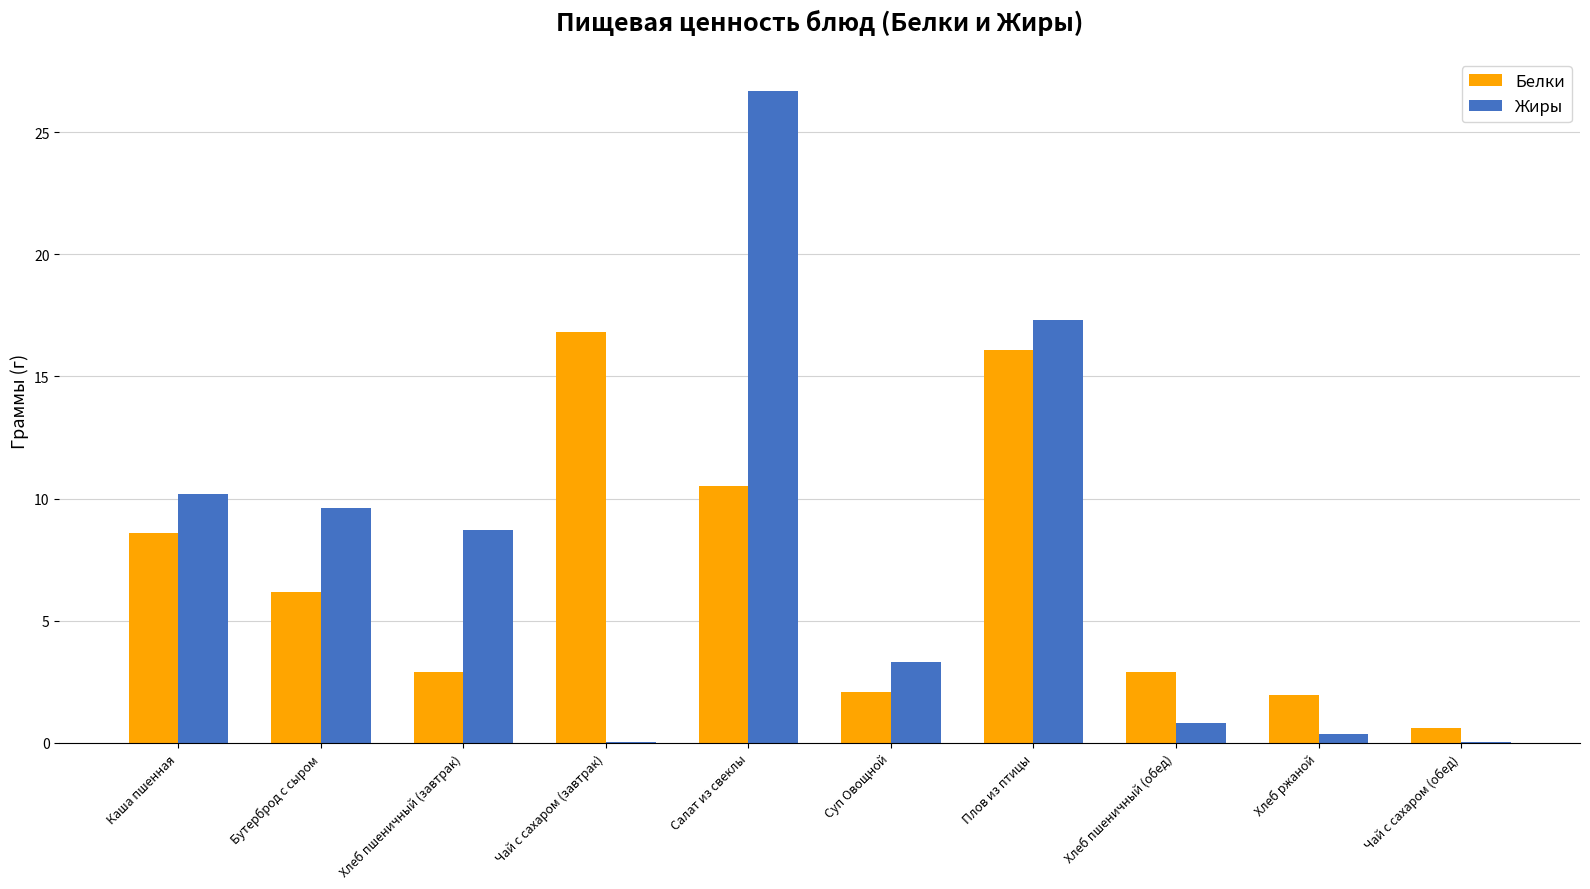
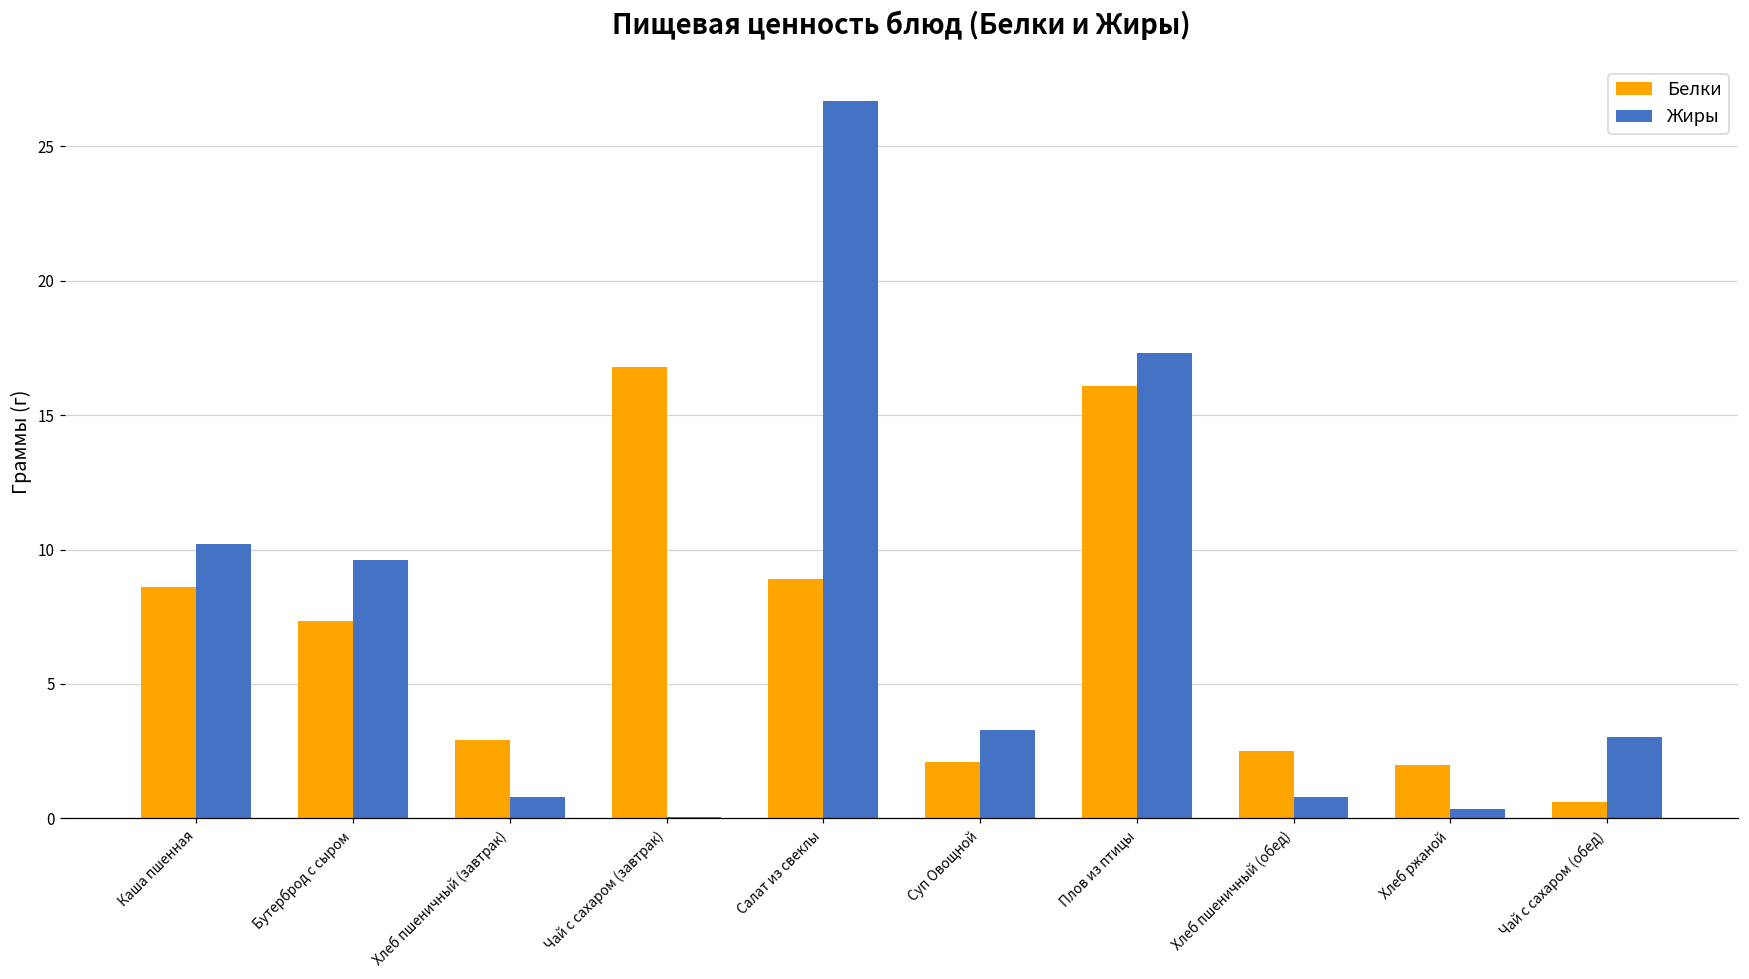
  {
    "Белки": {
      "Каша пшенная": 8.6,
-     "Бутерброд с сыром": 6.2,
+     "Бутерброд с сыром": 7.3,
      "Хлеб пшеничный (завтрак)": 2.9,
      "Чай с сахаром (завтрак)": 16.8,
-     "Салат из свеклы": 10.5,
+     "Салат из свеклы": 8.9,
      "Суп Овощной": 2.1,
      "Плов из птицы": 16.1,
-     "Хлеб пшеничный (обед)": 2.9,
+     "Хлеб пшеничный (обед)": 2.5,
      "Хлеб ржаной": 2.0,
      "Чай с сахаром (обед)": 0.6
    },
    "Жиры": {
      "Каша пшенная": 10.2,
      "Бутерброд с сыром": 9.6,
-     "Хлеб пшеничный (завтрак)": 8.7,
+     "Хлеб пшеничный (завтрак)": 0.8,
      "Салат из свеклы": 26.7,
      "Суп Овощной": 3.3,
      "Плов из птицы": 17.3,
      "Хлеб пшеничный (обед)": 0.8,
      "Хлеб ржаной": 0.4,
-     "Чай с сахаром (обед)": 0.1
+     "Чай с сахаром (обед)": 3.0
    }
  }
